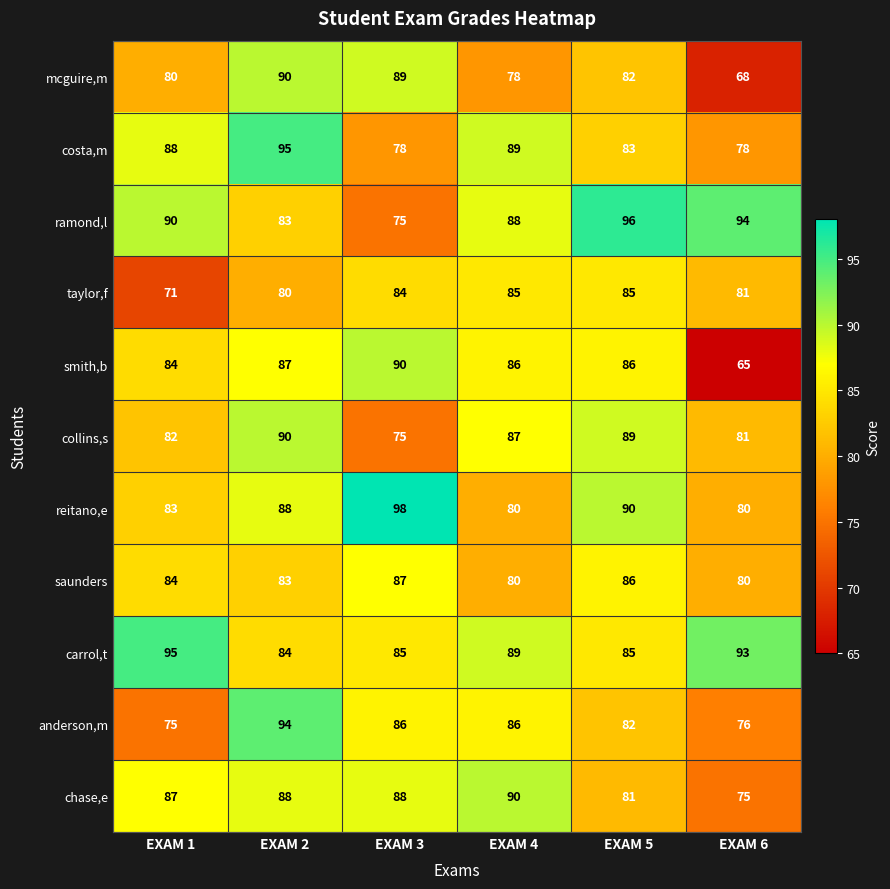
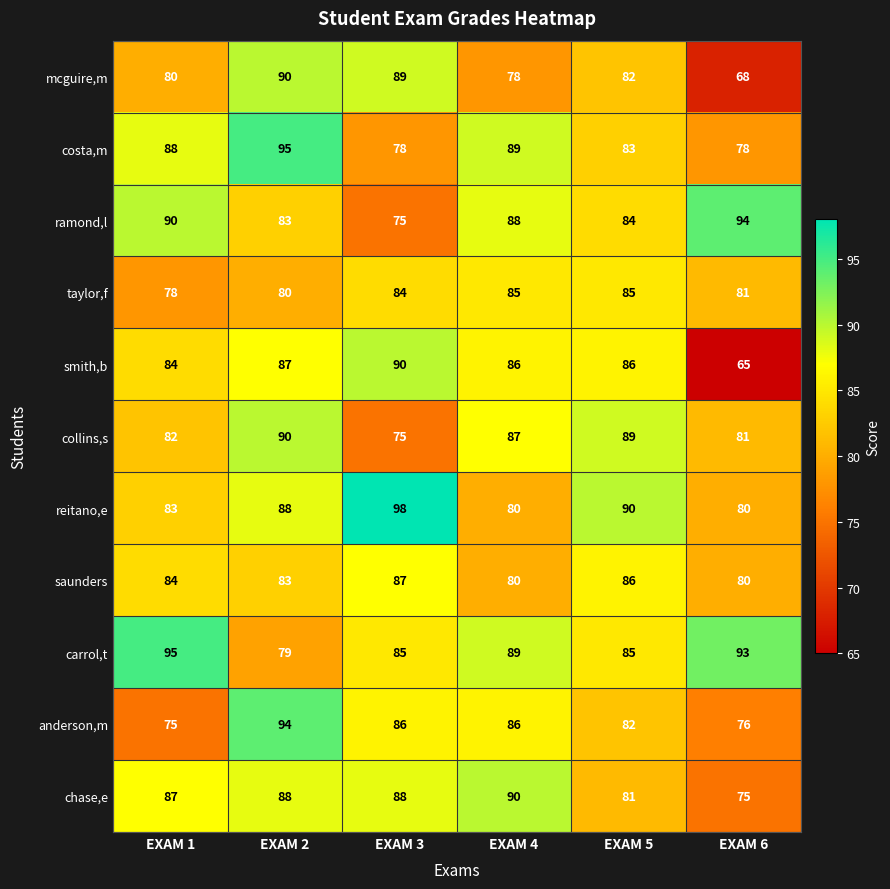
  {
    "mcguire,m": {
      "EXAM 1": 80,
      "EXAM 2": 90,
      "EXAM 3": 89,
      "EXAM 4": 78,
      "EXAM 5": 82,
      "EXAM 6": 68
    },
    "costa,m": {
      "EXAM 1": 88,
      "EXAM 2": 95,
      "EXAM 3": 78,
      "EXAM 4": 89,
      "EXAM 5": 83,
      "EXAM 6": 78
    },
    "ramond,l": {
      "EXAM 1": 90,
      "EXAM 2": 83,
      "EXAM 3": 75,
      "EXAM 4": 88,
-     "EXAM 5": 96,
+     "EXAM 5": 84,
      "EXAM 6": 94
    },
    "taylor,f": {
-     "EXAM 1": 71,
+     "EXAM 1": 78,
      "EXAM 2": 80,
      "EXAM 3": 84,
      "EXAM 4": 85,
      "EXAM 5": 85,
      "EXAM 6": 81
    },
    "smith,b": {
      "EXAM 1": 84,
      "EXAM 2": 87,
      "EXAM 3": 90,
      "EXAM 4": 86,
      "EXAM 5": 86,
      "EXAM 6": 65
    },
    "collins,s": {
      "EXAM 1": 82,
      "EXAM 2": 90,
      "EXAM 3": 75,
      "EXAM 4": 87,
      "EXAM 5": 89,
      "EXAM 6": 81
    },
    "reitano,e": {
      "EXAM 1": 83,
      "EXAM 2": 88,
      "EXAM 3": 98,
      "EXAM 4": 80,
      "EXAM 5": 90,
      "EXAM 6": 80
    },
    "saunders": {
      "EXAM 1": 84,
      "EXAM 2": 83,
      "EXAM 3": 87,
      "EXAM 4": 80,
      "EXAM 5": 86,
      "EXAM 6": 80
    },
    "carrol,t": {
      "EXAM 1": 95,
-     "EXAM 2": 84,
+     "EXAM 2": 79,
      "EXAM 3": 85,
      "EXAM 4": 89,
      "EXAM 5": 85,
      "EXAM 6": 93
    },
    "anderson,m": {
      "EXAM 1": 75,
      "EXAM 2": 94,
      "EXAM 3": 86,
      "EXAM 4": 86,
      "EXAM 5": 82,
      "EXAM 6": 76
    },
    "chase,e": {
      "EXAM 1": 87,
      "EXAM 2": 88,
      "EXAM 3": 88,
      "EXAM 4": 90,
      "EXAM 5": 81,
      "EXAM 6": 75
    }
  }
